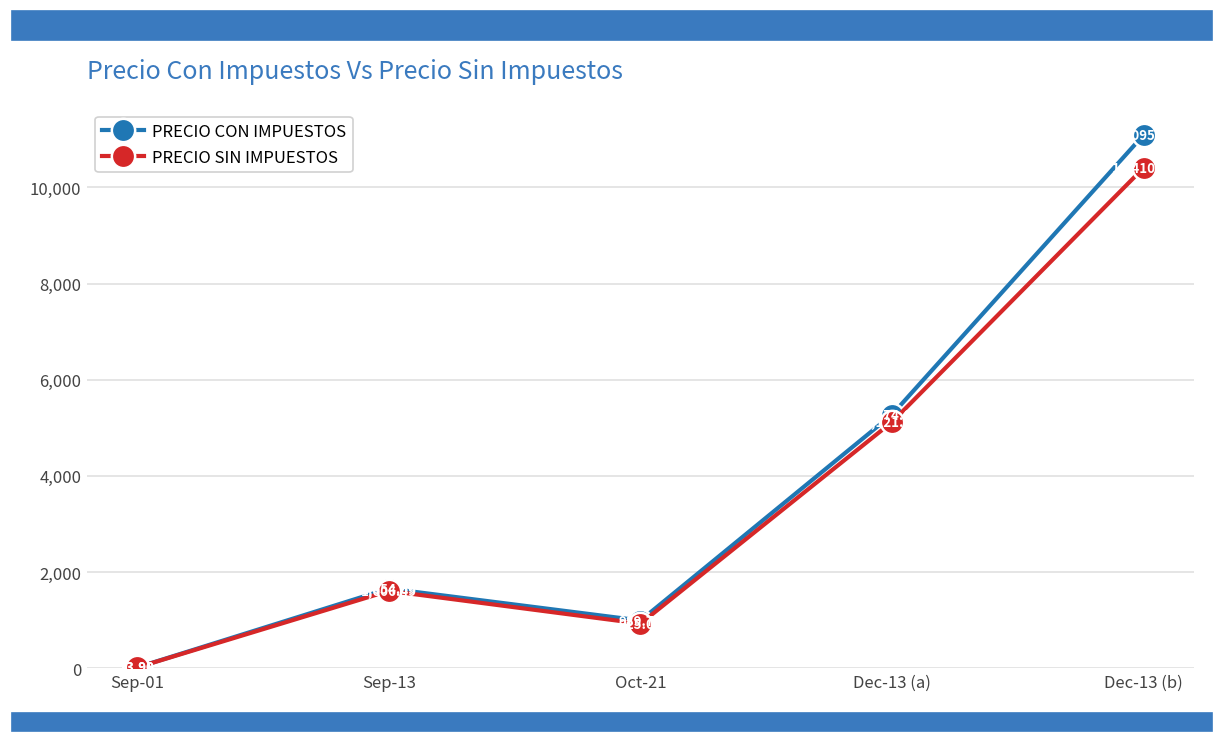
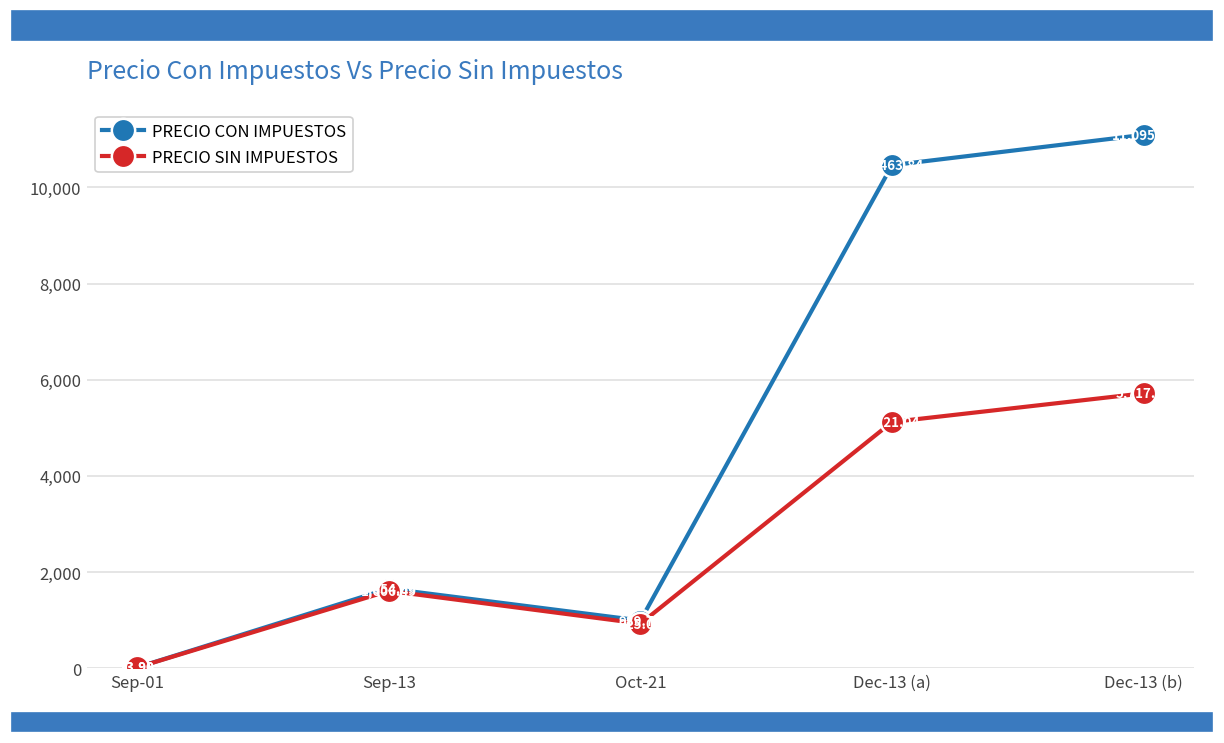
  {
    "PRECIO CON IMPUESTOS": {
      "Oct-21": "1,000",
-     "Dec-13 (a)": "5,300",
+     "Dec-13 (a)": "10,500",
      "Dec-13 (b)": "11,100"
    },
    "PRECIO SIN IMPUESTOS": {
      "Oct-21": "900",
      "Dec-13 (a)": "5,100",
-     "Dec-13 (b)": "10,400"
+     "Dec-13 (b)": "5,700"
    }
  }
